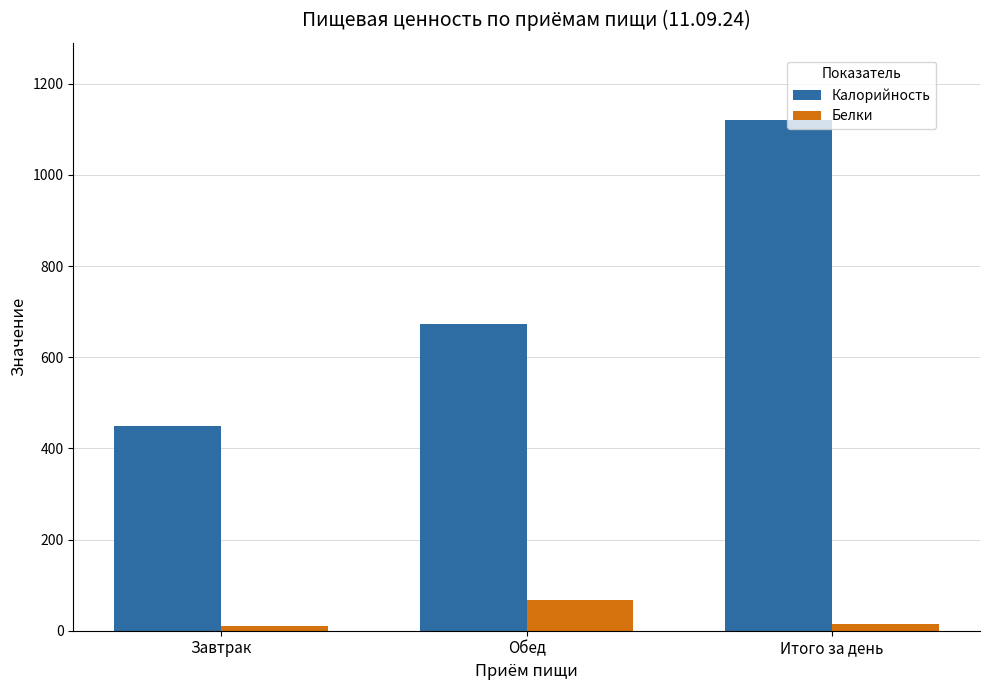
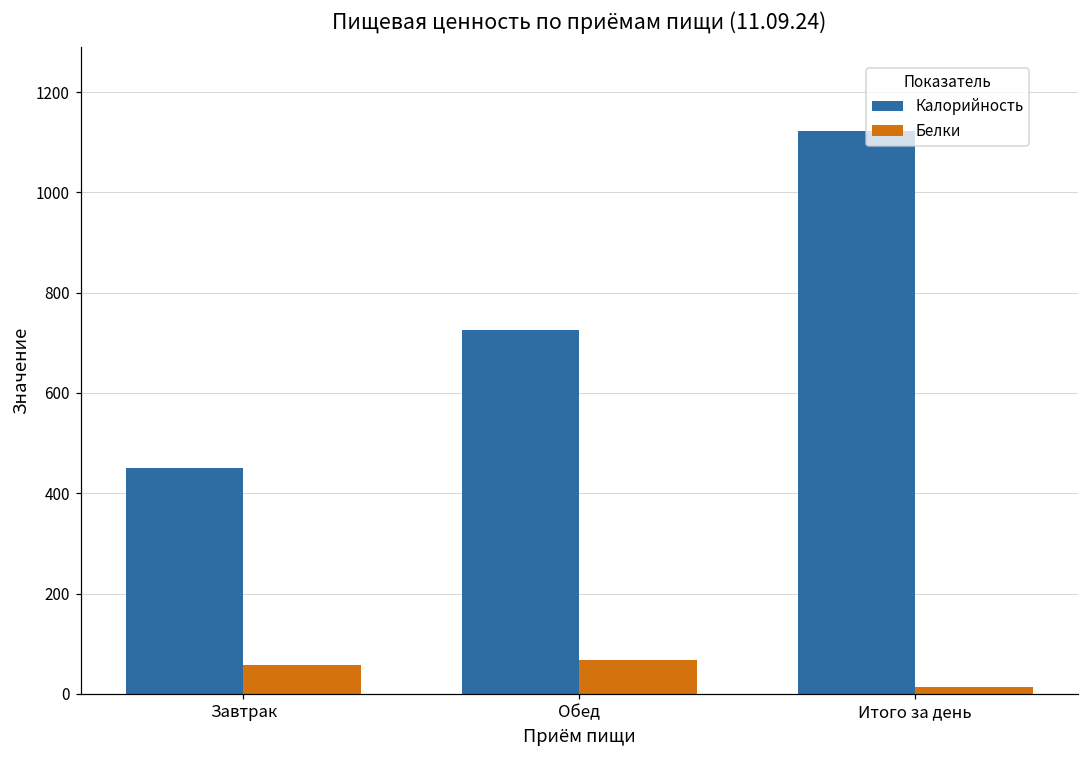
  {
    "Калорийность": {
      "Завтрак": 450,
-     "Обед": 670,
+     "Обед": 720,
      "Итого за день": 1120
    },
    "Белки": {
-     "Завтрак": 10,
+     "Завтрак": 60,
      "Обед": 70,
      "Итого за день": 10
    }
  }
